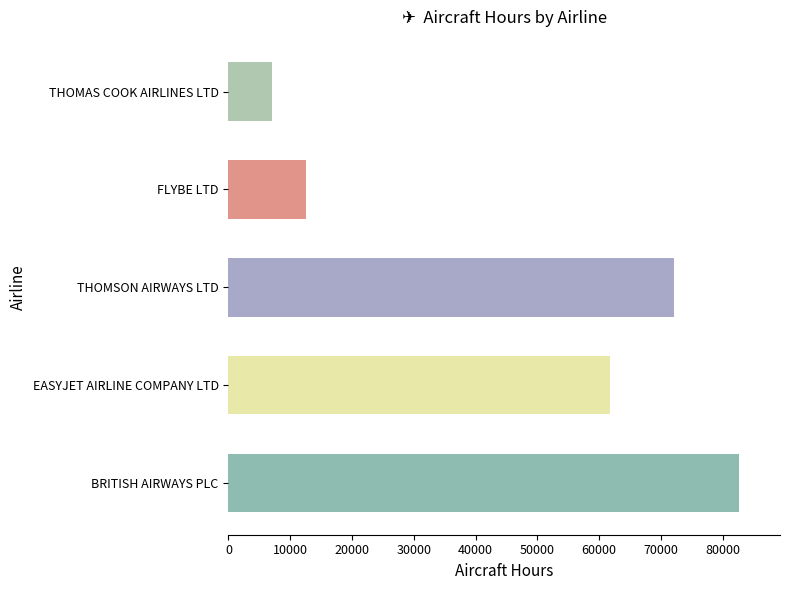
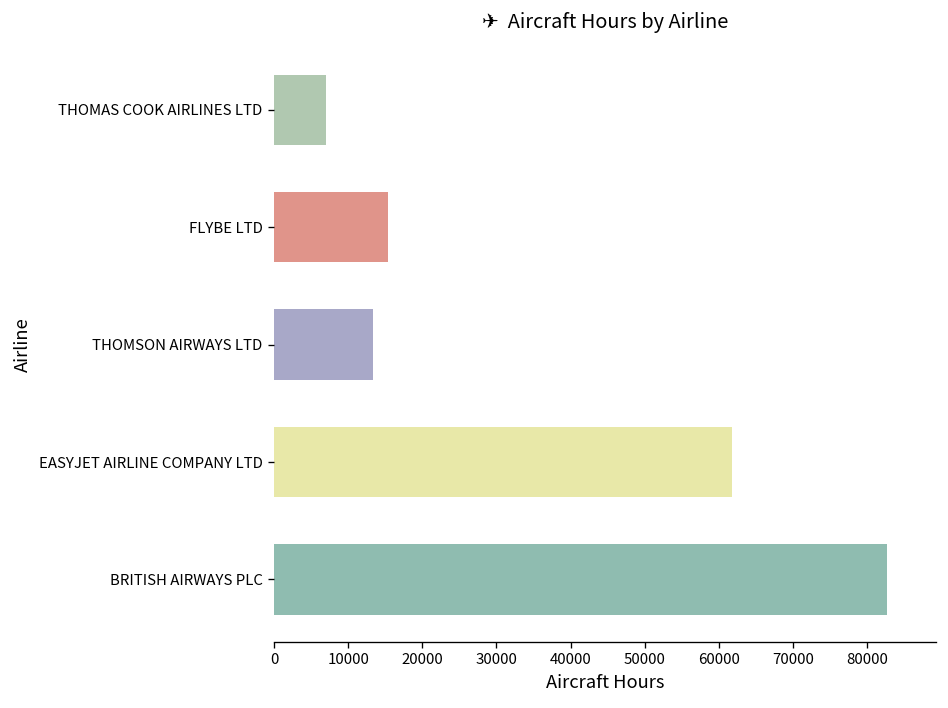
  {
    "THOMAS COOK AIRLINES LTD": 7000,
-   "FLYBE LTD": 13000,
-   "THOMSON AIRWAYS LTD": 72000,
+   "FLYBE LTD": 15000,
+   "THOMSON AIRWAYS LTD": 13000,
    "EASYJET AIRLINE COMPANY LTD": 62000,
    "BRITISH AIRWAYS PLC": 83000
  }
